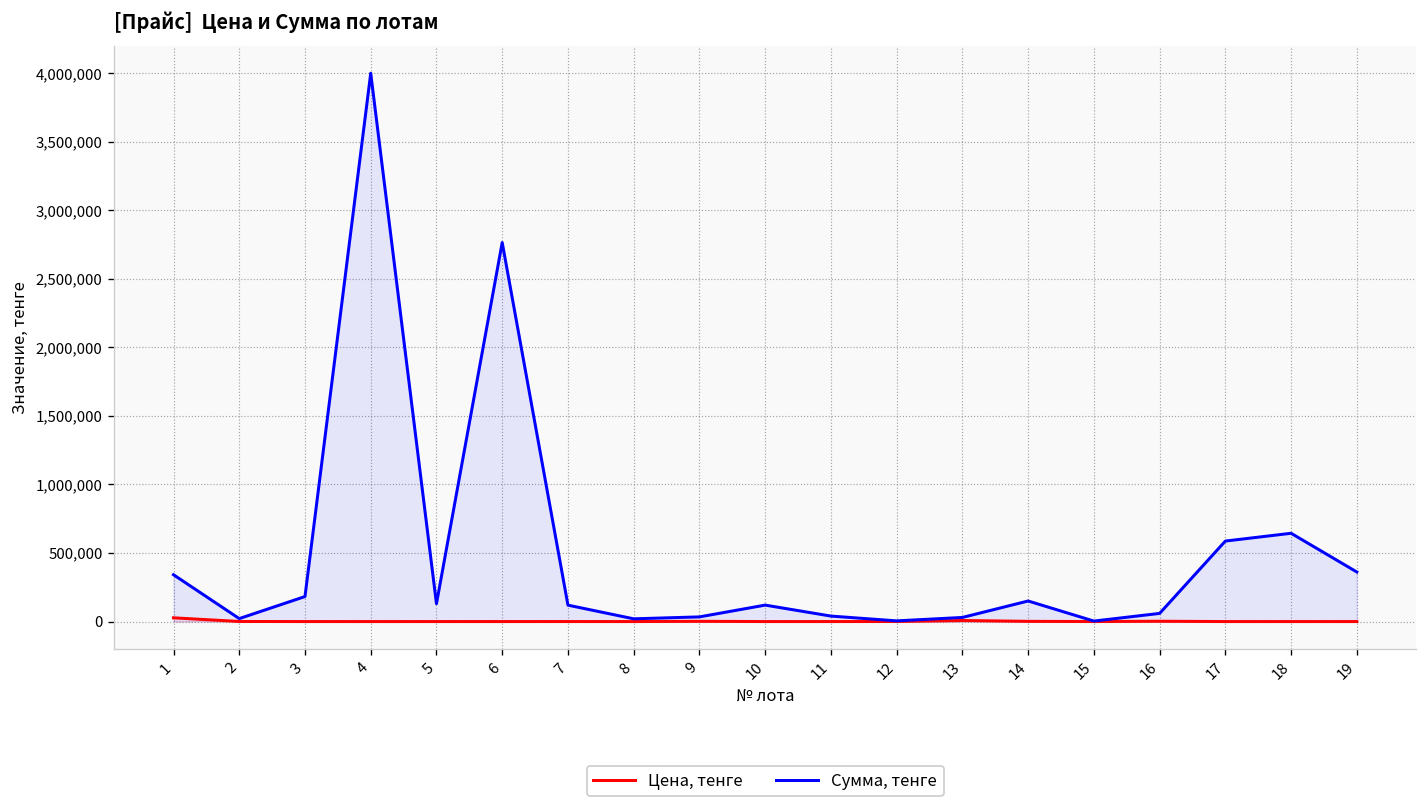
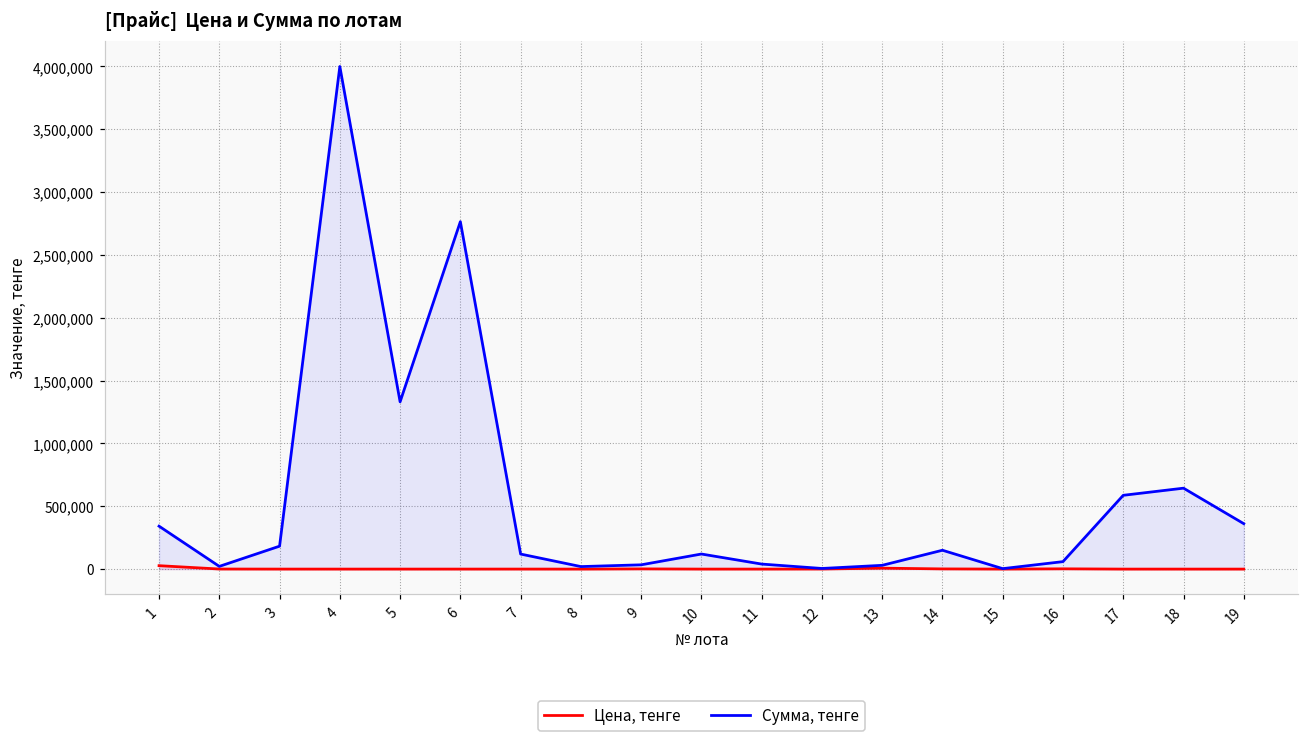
  {
    "Цена, тенге": {
      "1": "30,000",
      "3": "0",
      "4": "0",
      "5": "0",
      "6": "0",
      "7": "0",
      "9": "0",
      "10": "0",
      "11": "0",
      "13": "10,000",
      "14": "0",
      "16": "0",
      "17": "0",
      "18": "0",
      "19": "0"
    },
    "Сумма, тенге": {
      "1": "340,000",
      "3": "180,000",
      "4": "4,000,000",
-     "5": "130,000",
+     "5": "1,330,000",
      "6": "2,770,000",
      "7": "120,000",
      "9": "30,000",
      "10": "120,000",
      "11": "40,000",
      "13": "30,000",
      "14": "150,000",
      "16": "60,000",
      "17": "590,000",
      "18": "640,000",
      "19": "360,000"
    }
  }
